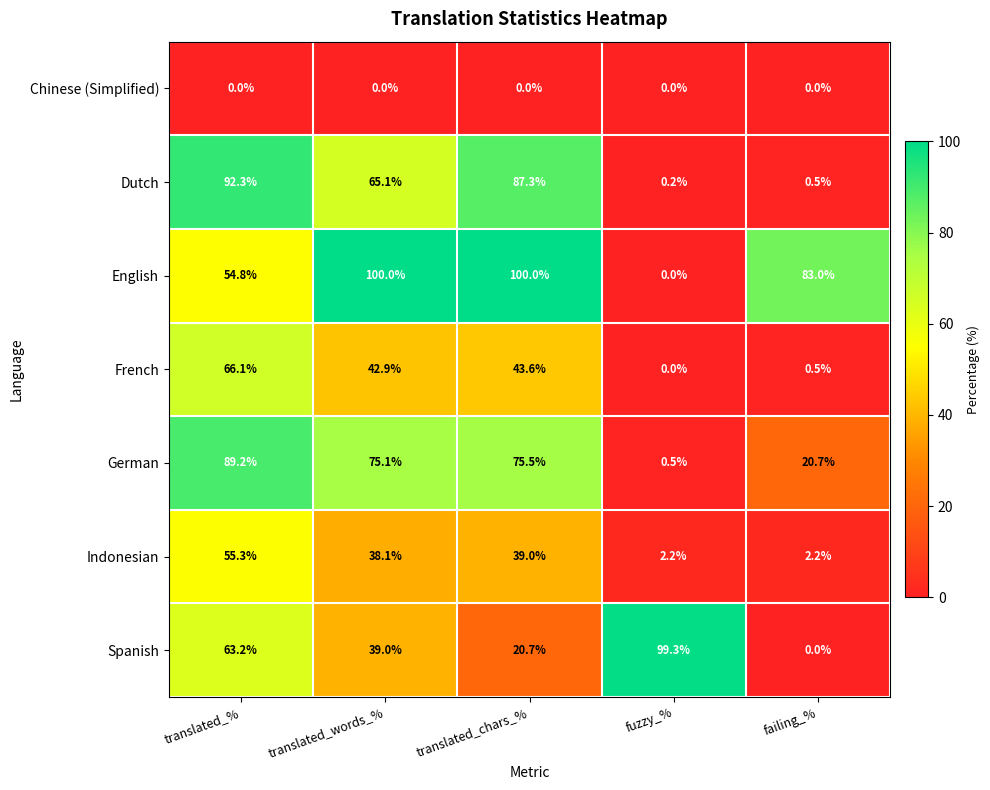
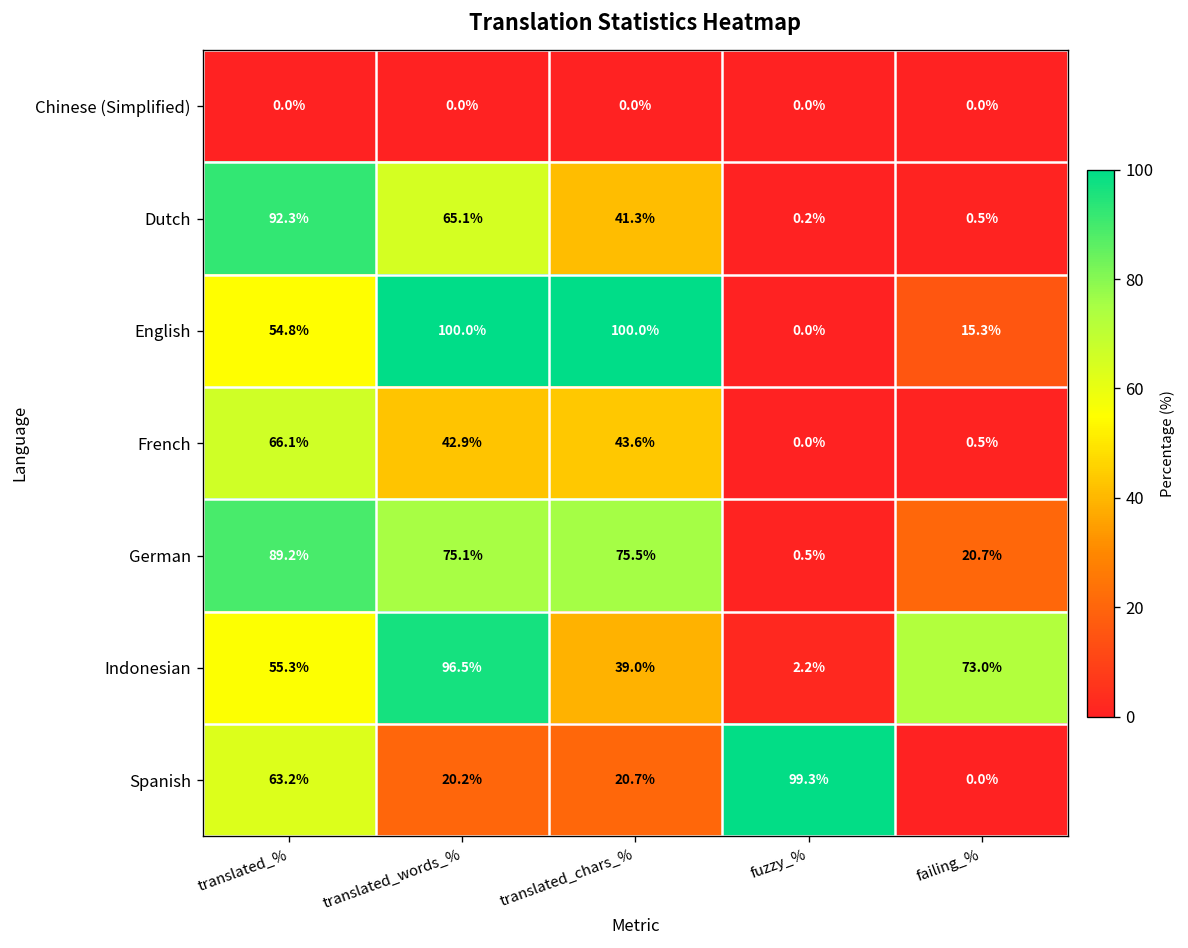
  {
    "Chinese (Simplified)": {
      "translated_%": "0.0%",
      "translated_words_%": "0.0%",
      "translated_chars_%": "0.0%",
      "fuzzy_%": "0.0%",
      "failing_%": "0.0%"
    },
    "Dutch": {
      "translated_%": "92.3%",
      "translated_words_%": "65.1%",
-     "translated_chars_%": "87.3%",
+     "translated_chars_%": "41.3%",
      "fuzzy_%": "0.2%",
      "failing_%": "0.5%"
    },
    "English": {
      "translated_%": "54.8%",
      "translated_words_%": "100.0%",
      "translated_chars_%": "100.0%",
      "fuzzy_%": "0.0%",
-     "failing_%": "83.0%"
+     "failing_%": "15.3%"
    },
    "French": {
      "translated_%": "66.1%",
      "translated_words_%": "42.9%",
      "translated_chars_%": "43.6%",
      "fuzzy_%": "0.0%",
      "failing_%": "0.5%"
    },
    "German": {
      "translated_%": "89.2%",
      "translated_words_%": "75.1%",
      "translated_chars_%": "75.5%",
      "fuzzy_%": "0.5%",
      "failing_%": "20.7%"
    },
    "Indonesian": {
      "translated_%": "55.3%",
-     "translated_words_%": "38.1%",
+     "translated_words_%": "96.5%",
      "translated_chars_%": "39.0%",
      "fuzzy_%": "2.2%",
-     "failing_%": "2.2%"
+     "failing_%": "73.0%"
    },
    "Spanish": {
      "translated_%": "63.2%",
-     "translated_words_%": "39.0%",
+     "translated_words_%": "20.2%",
      "translated_chars_%": "20.7%",
      "fuzzy_%": "99.3%",
      "failing_%": "0.0%"
    }
  }
